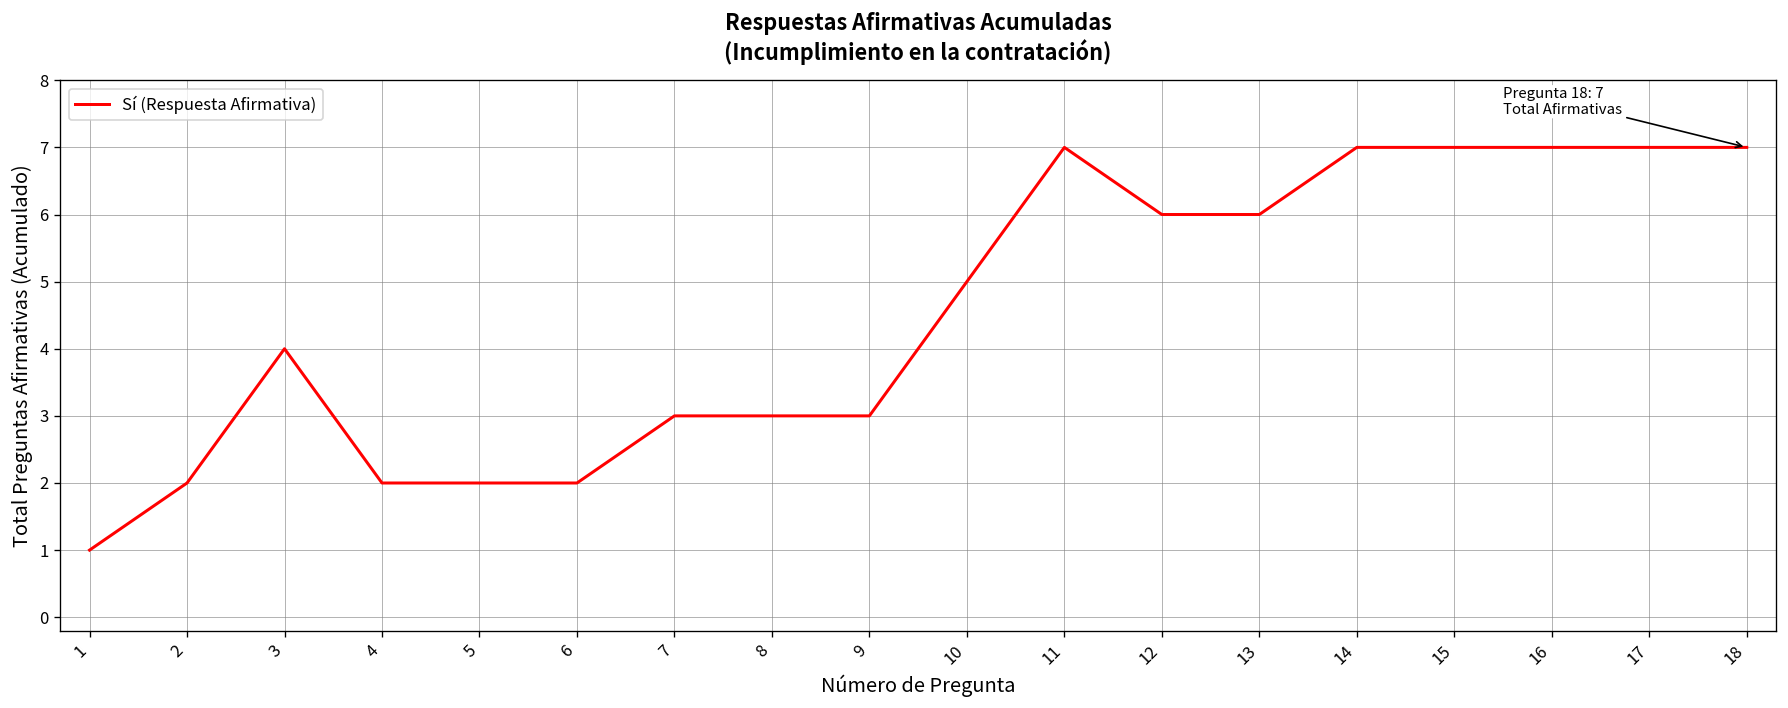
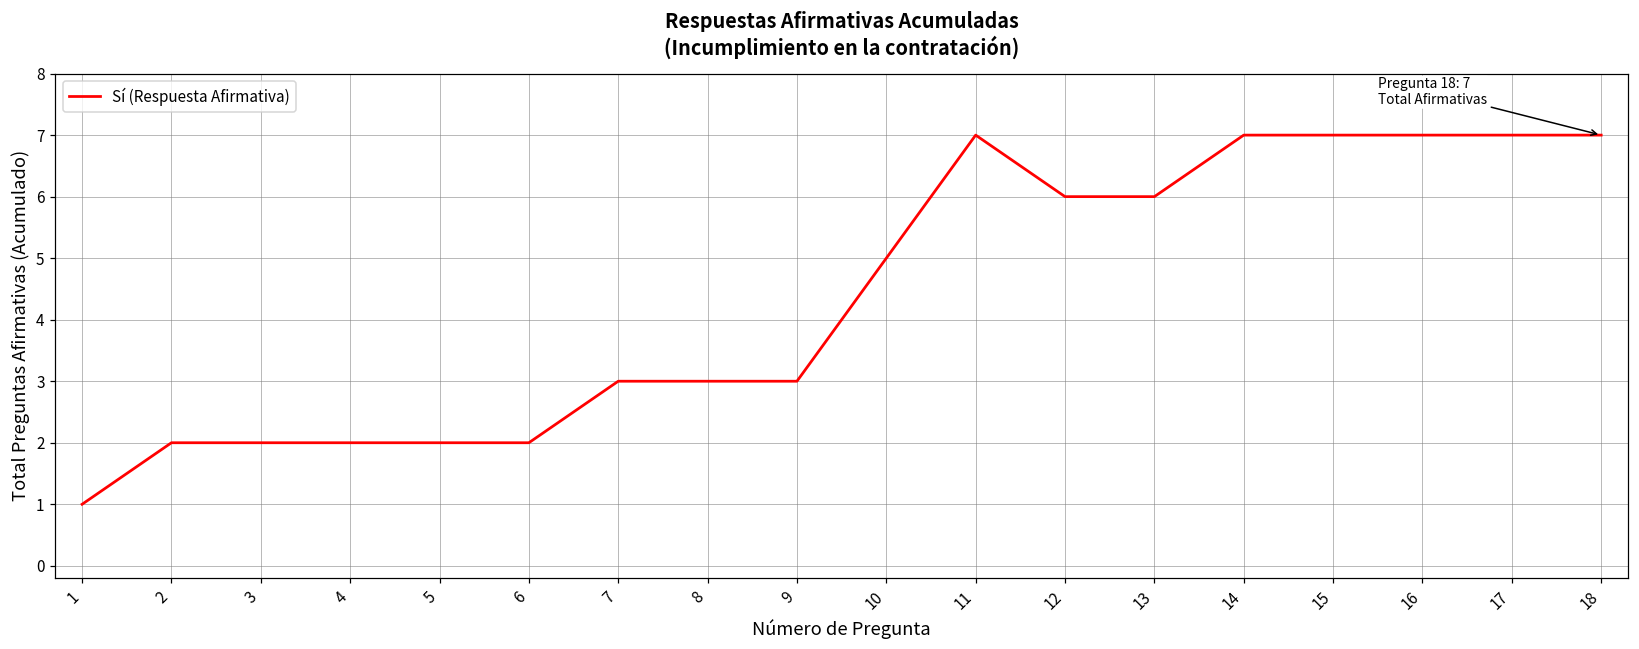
  {
    "1": 1,
    "2": 2,
-   "3": 4,
+   "3": 2,
    "4": 2,
    "5": 2,
    "6": 2,
    "7": 3,
    "8": 3,
    "9": 3,
    "10": 5,
    "11": 7,
    "12": 6,
    "13": 6,
    "14": 7,
    "15": 7,
    "18": 7
  }
